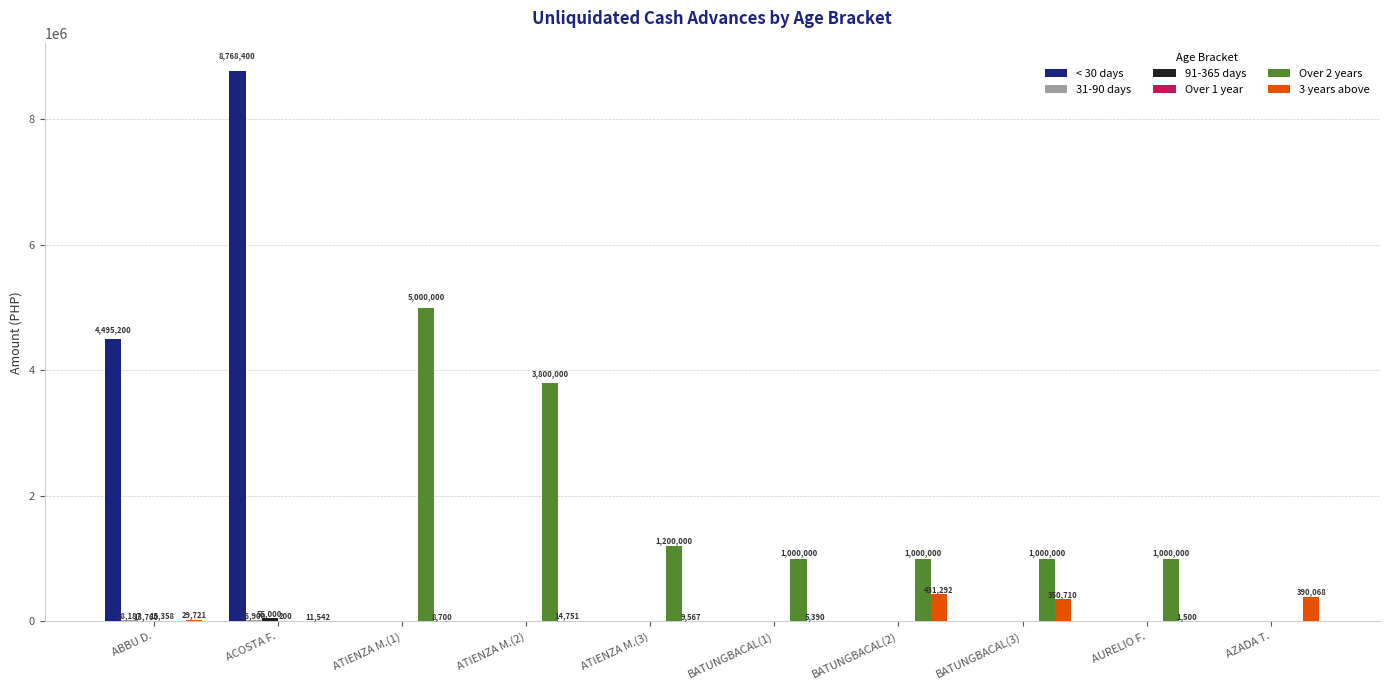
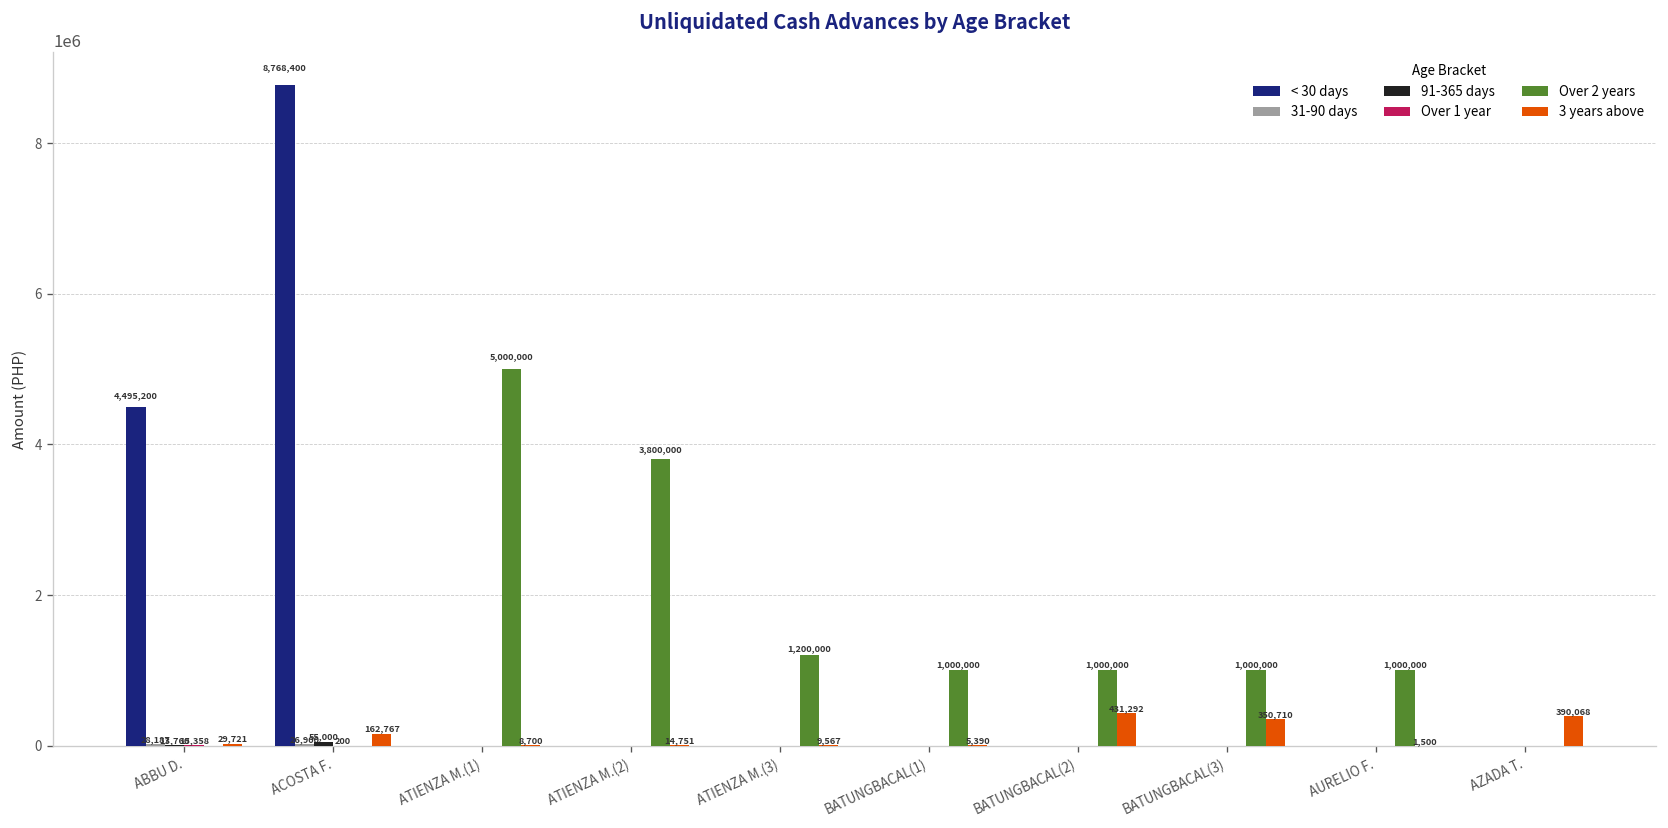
  {
    "< 30 days": {
      "ABBU D.": "4,495,200",
      "ACOSTA F.": "8,768,400"
    },
    "31-90 days": {
      "ATIENZA M.(1)": "0",
      "ATIENZA M.(2)": "0",
      "ATIENZA M.(3)": "0",
      "BATUNGBACAL(1)": "0",
      "BATUNGBACAL(2)": "0",
      "BATUNGBACAL(3)": "0",
      "AURELIO F.": "0",
      "AZADA T.": "0"
    },
    "91-365 days": {
      "ATIENZA M.(1)": "0",
      "ATIENZA M.(2)": "0",
      "ATIENZA M.(3)": "0",
      "BATUNGBACAL(1)": "0",
      "BATUNGBACAL(2)": "0",
      "BATUNGBACAL(3)": "0",
      "AURELIO F.": "0",
      "AZADA T.": "0"
    },
    "Over 1 year": {
      "ATIENZA M.(1)": "0",
      "ATIENZA M.(2)": "0",
      "ATIENZA M.(3)": "0",
      "BATUNGBACAL(1)": "0",
      "BATUNGBACAL(2)": "0",
      "BATUNGBACAL(3)": "0",
      "AURELIO F.": "0",
      "AZADA T.": "0"
    },
    "Over 2 years": {
      "ATIENZA M.(1)": "5,000,000",
      "ATIENZA M.(2)": "3,800,000",
      "ATIENZA M.(3)": "1,200,000",
      "BATUNGBACAL(1)": "1,000,000",
      "BATUNGBACAL(2)": "1,000,000",
      "BATUNGBACAL(3)": "1,000,000",
      "AURELIO F.": "1,000,000"
    },
    "3 years above": {
      "ABBU D.": "29,721",
-     "ACOSTA F.": "11,542",
+     "ACOSTA F.": "162,767",
      "ATIENZA M.(1)": "8,700",
      "ATIENZA M.(2)": "14,751",
      "ATIENZA M.(3)": "9,567",
      "BATUNGBACAL(1)": "5,390",
      "BATUNGBACAL(2)": "431,292",
      "BATUNGBACAL(3)": "350,710",
      "AURELIO F.": "1,500",
      "AZADA T.": "390,068"
    }
  }
